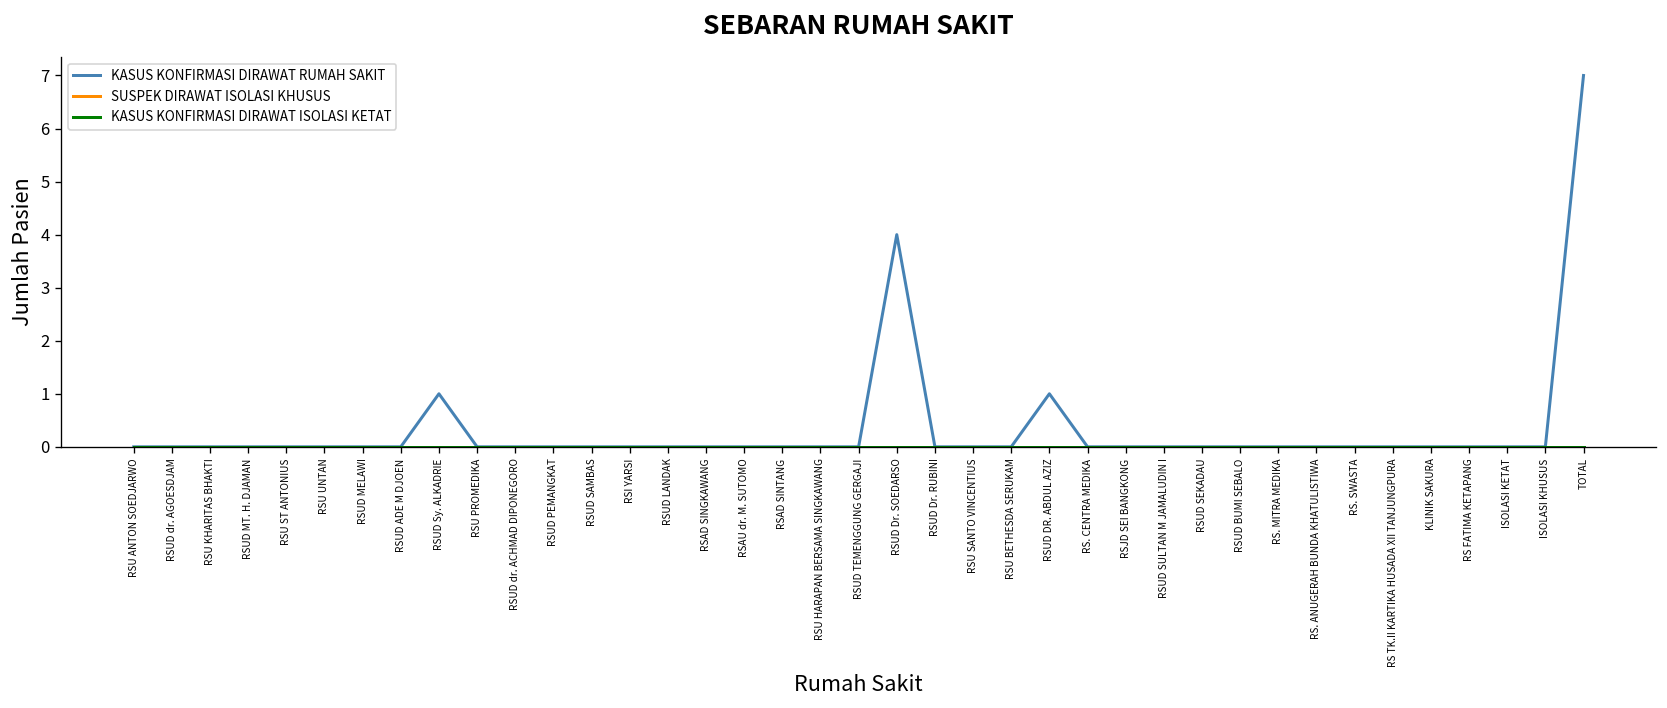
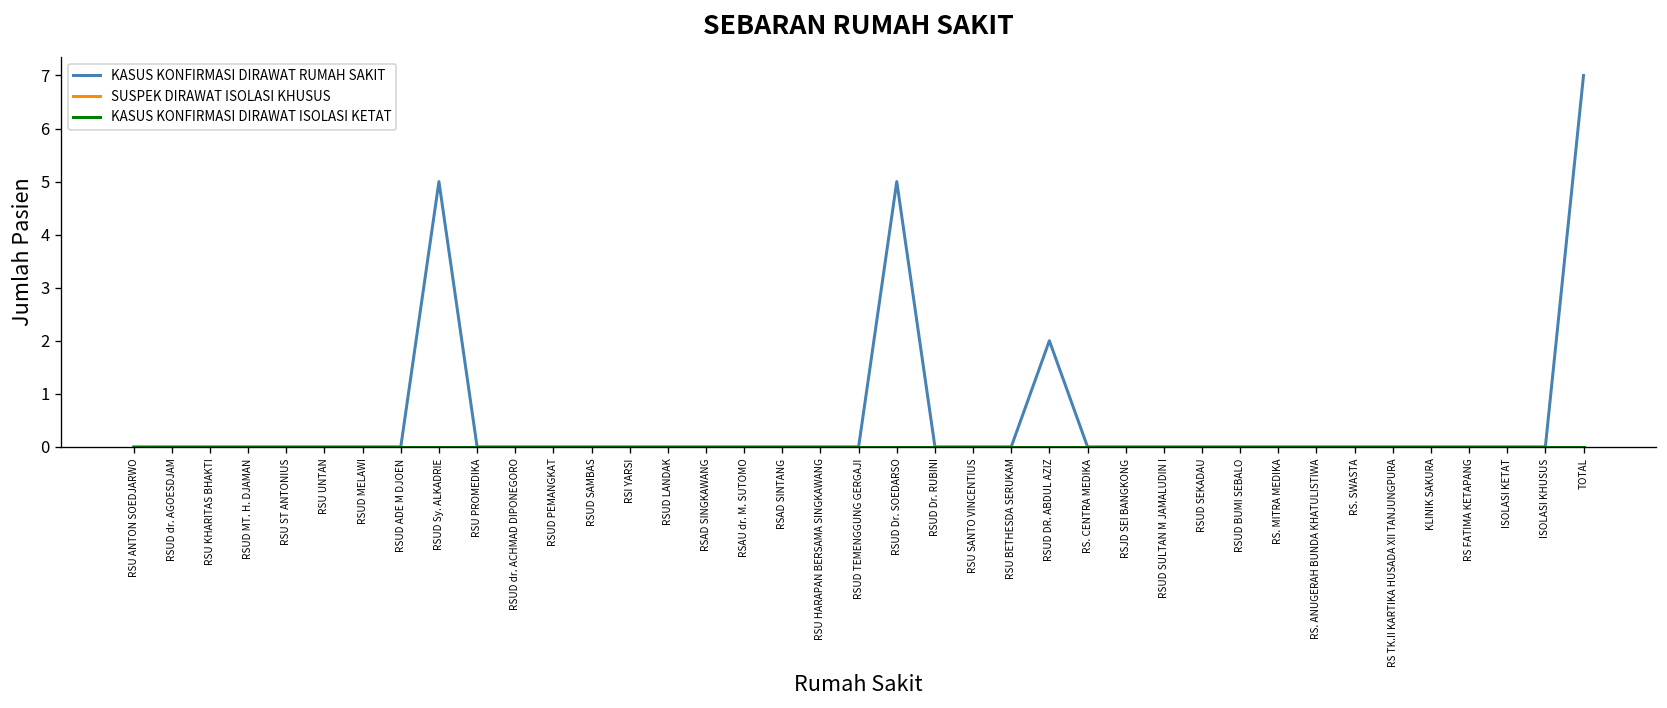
  {
    "KASUS KONFIRMASI DIRAWAT RUMAH SAKIT": {
-     "RSUD Sy. ALKADRIE": 1,
-     "RSUD Dr. SOEDARSO": 4,
-     "RSUD DR. ABDUL AZIZ": 1,
+     "RSUD Sy. ALKADRIE": 5,
+     "RSUD Dr. SOEDARSO": 5,
+     "RSUD DR. ABDUL AZIZ": 2,
      "TOTAL": 7
    },
    "KASUS KONFIRMASI DIRAWAT ISOLASI KETAT": {
      "RSUD Sy. ALKADRIE": 0,
      "RSUD Dr. SOEDARSO": 0,
      "RSUD DR. ABDUL AZIZ": 0,
      "TOTAL": 0
    }
  }
